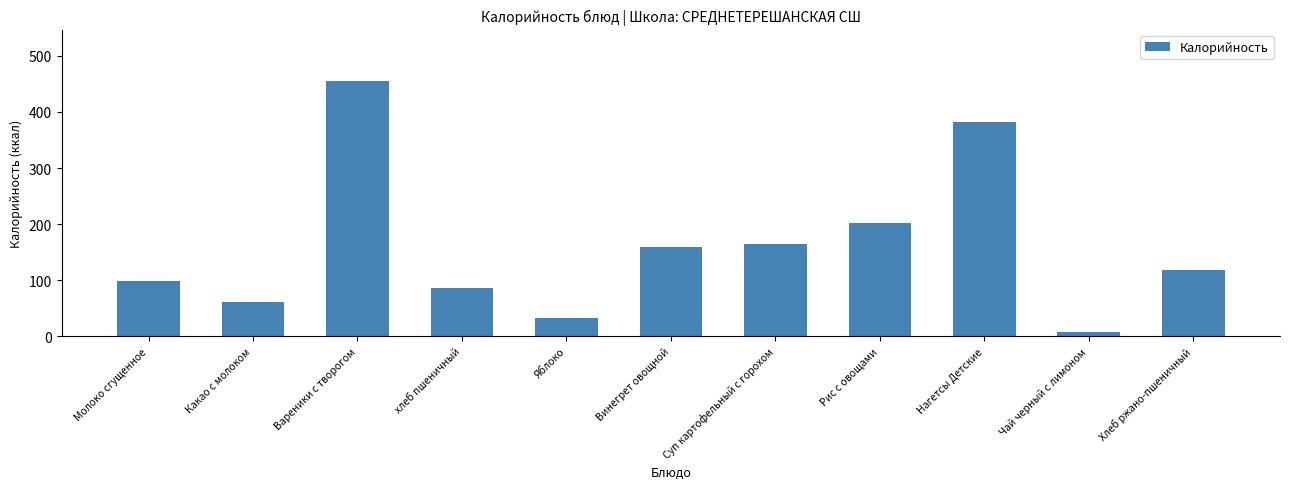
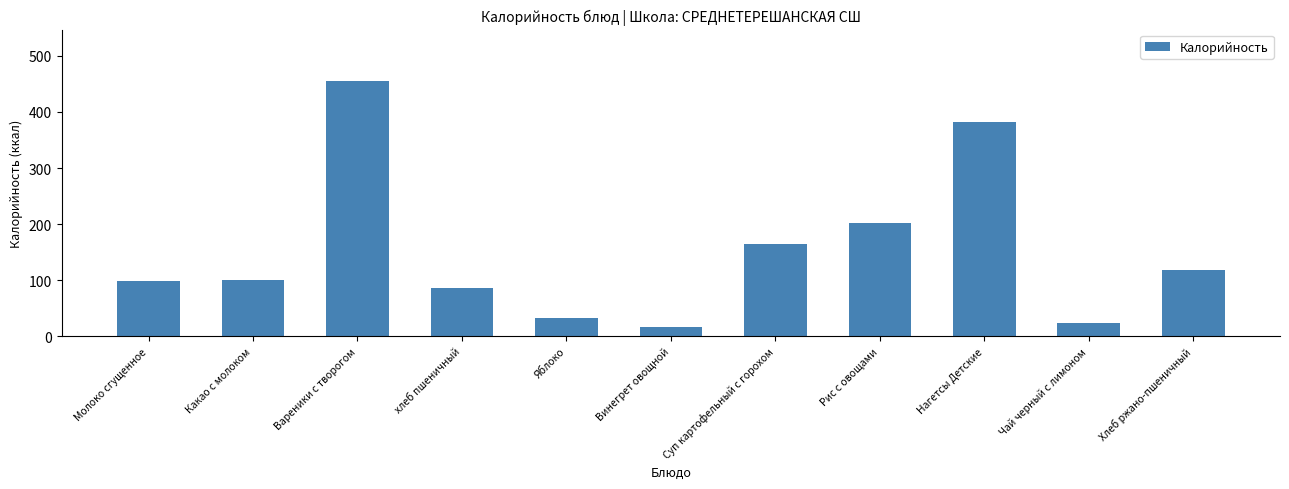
  {
    "Молоко сгущенное": 100,
-   "Какао с молоком": 60,
+   "Какао с молоком": 100,
    "Вареники с творогом": 460,
    "хлеб пшеничный": 90,
    "Яблоко": 30,
-   "Винегрет овощной": 160,
+   "Винегрет овощной": 20,
    "Суп картофельный с горохом": 160,
    "Рис с овощами": 200,
    "Нагетсы Детские": 380,
-   "Чай черный с лимоном": 10,
+   "Чай черный с лимоном": 20,
    "Хлеб ржано-пшеничный": 120
  }
